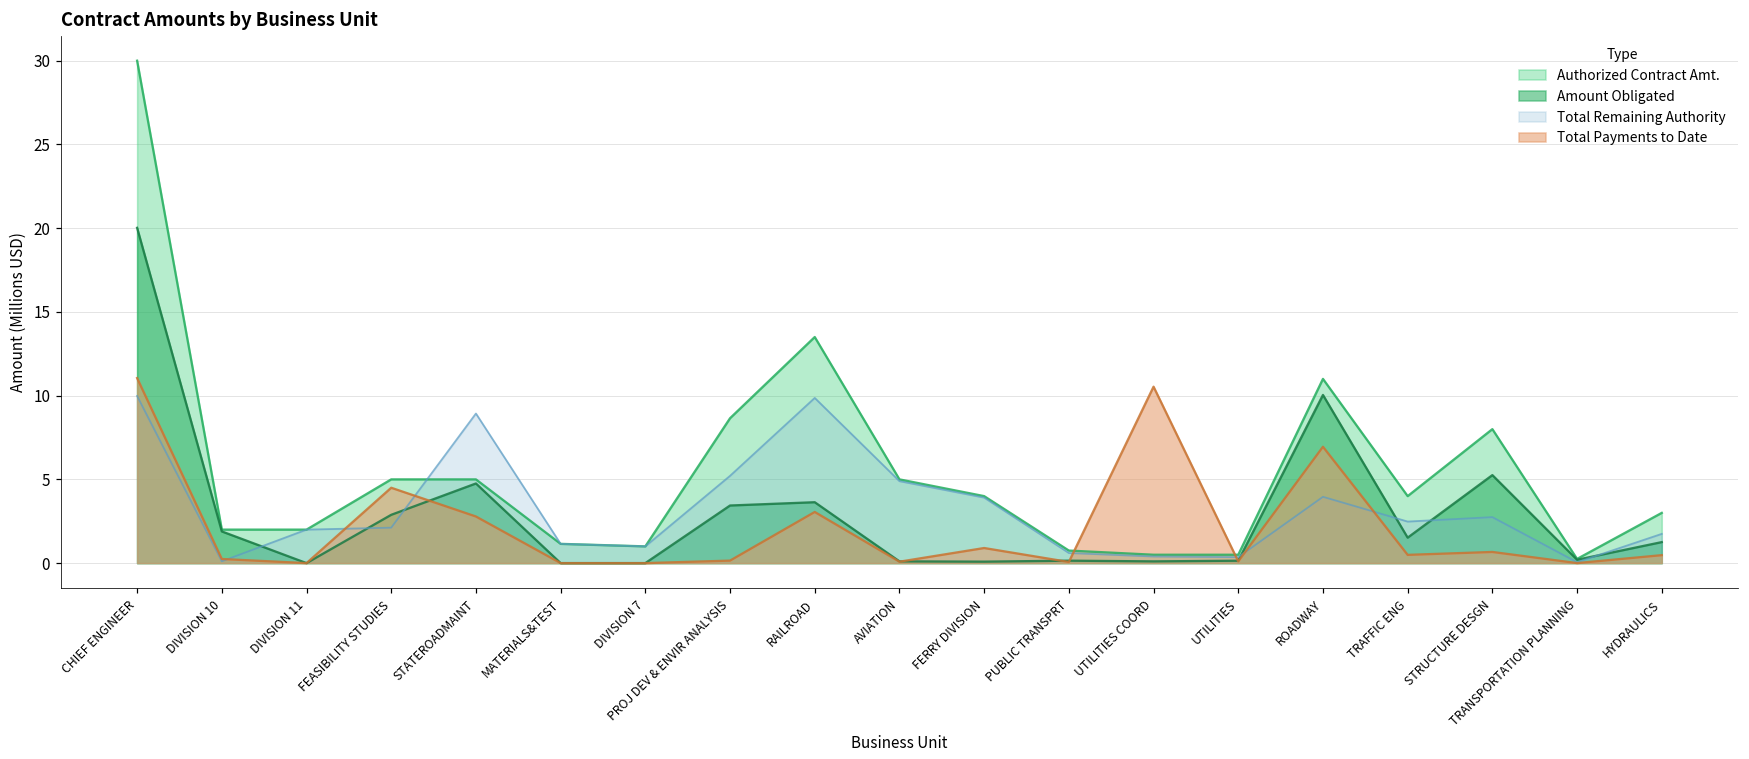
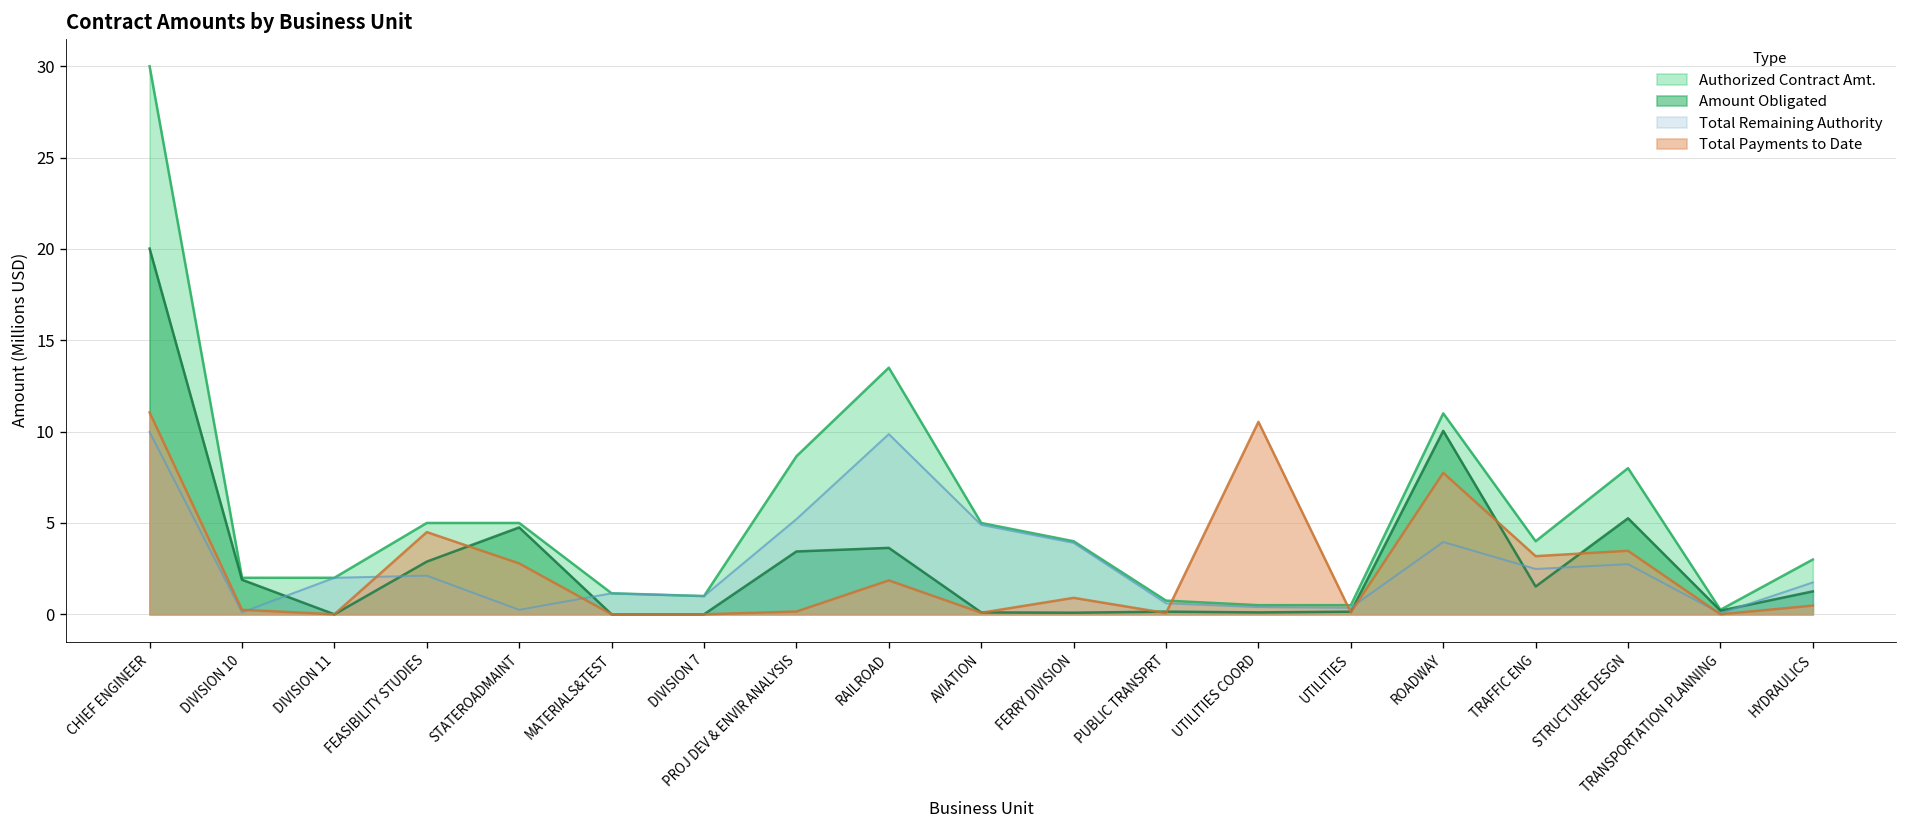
  {
    "Total Remaining Authority": {
      "CHIEF ENGINEER": 10.0,
      "FEASIBILITY STUDIES": 2.1,
-     "STATEROADMAINT": 8.9,
+     "STATEROADMAINT": 0.2,
      "PROJ DEV & ENVIR ANALYSIS": 5.2,
      "RAILROAD": 9.9,
      "ROADWAY": 4.0,
      "TRAFFIC ENG": 2.5,
      "STRUCTURE DESGN": 2.7,
      "HYDRAULICS": 1.7
    },
    "Total Payments to Date": {
      "CHIEF ENGINEER": 11.0,
      "FEASIBILITY STUDIES": 4.5,
      "STATEROADMAINT": 2.8,
      "PROJ DEV & ENVIR ANALYSIS": 0.1,
-     "RAILROAD": 3.1,
+     "RAILROAD": 1.9,
      "FERRY DIVISION": 0.9,
      "UTILITIES COORD": 10.5,
-     "ROADWAY": 6.9,
-     "TRAFFIC ENG": 0.5,
-     "STRUCTURE DESGN": 0.7,
+     "ROADWAY": 7.7,
+     "TRAFFIC ENG": 3.2,
+     "STRUCTURE DESGN": 3.5,
      "HYDRAULICS": 0.5
    }
  }
